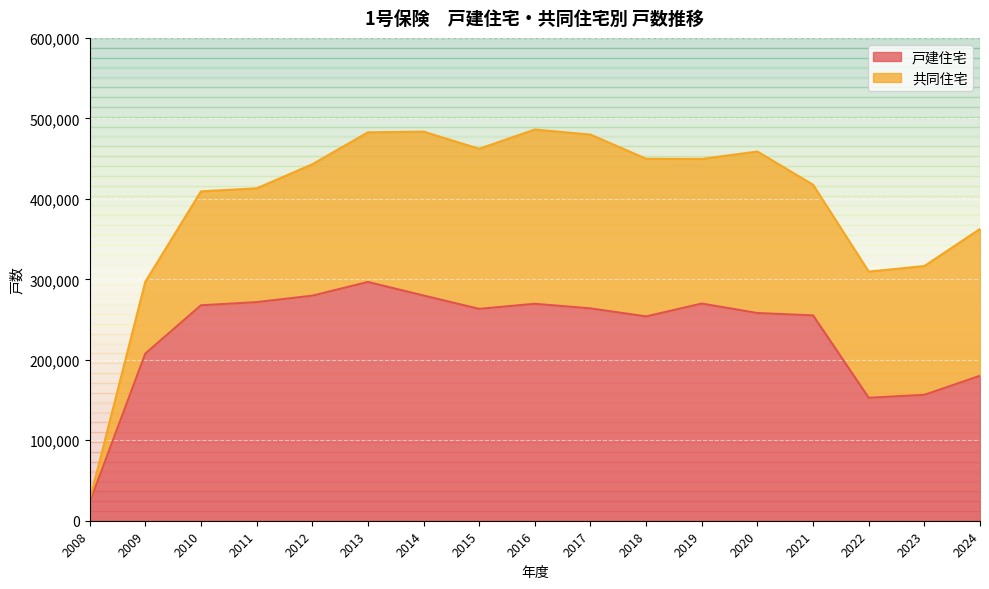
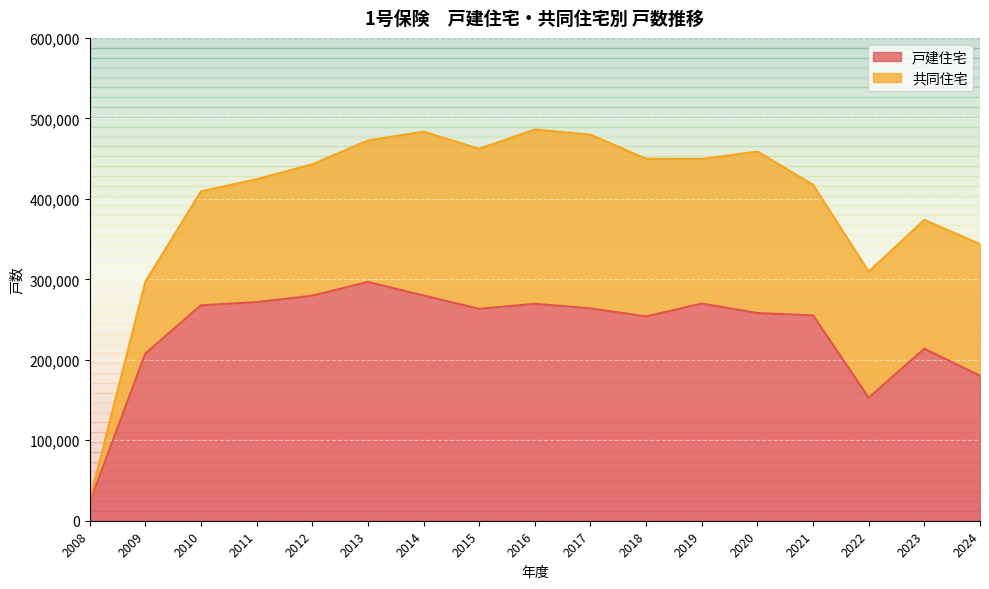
  {
    "戸建住宅": {
      "2009": "210,000",
      "2010": "270,000",
      "2011": "270,000",
      "2012": "280,000",
      "2013": "300,000",
      "2014": "280,000",
      "2015": "260,000",
      "2016": "270,000",
      "2017": "260,000",
      "2018": "250,000",
      "2019": "270,000",
      "2020": "260,000",
      "2021": "260,000",
      "2022": "150,000",
-     "2023": "160,000",
+     "2023": "210,000",
      "2024": "180,000"
    },
    "共同住宅": {
      "2009": "90,000",
      "2010": "140,000",
-     "2011": "140,000",
+     "2011": "150,000",
      "2012": "160,000",
-     "2013": "190,000",
+     "2013": "180,000",
      "2014": "200,000",
      "2015": "200,000",
      "2016": "220,000",
      "2017": "220,000",
      "2018": "200,000",
      "2019": "180,000",
      "2020": "200,000",
      "2021": "160,000",
      "2022": "160,000",
      "2023": "160,000",
-     "2024": "180,000"
+     "2024": "160,000"
    }
  }
